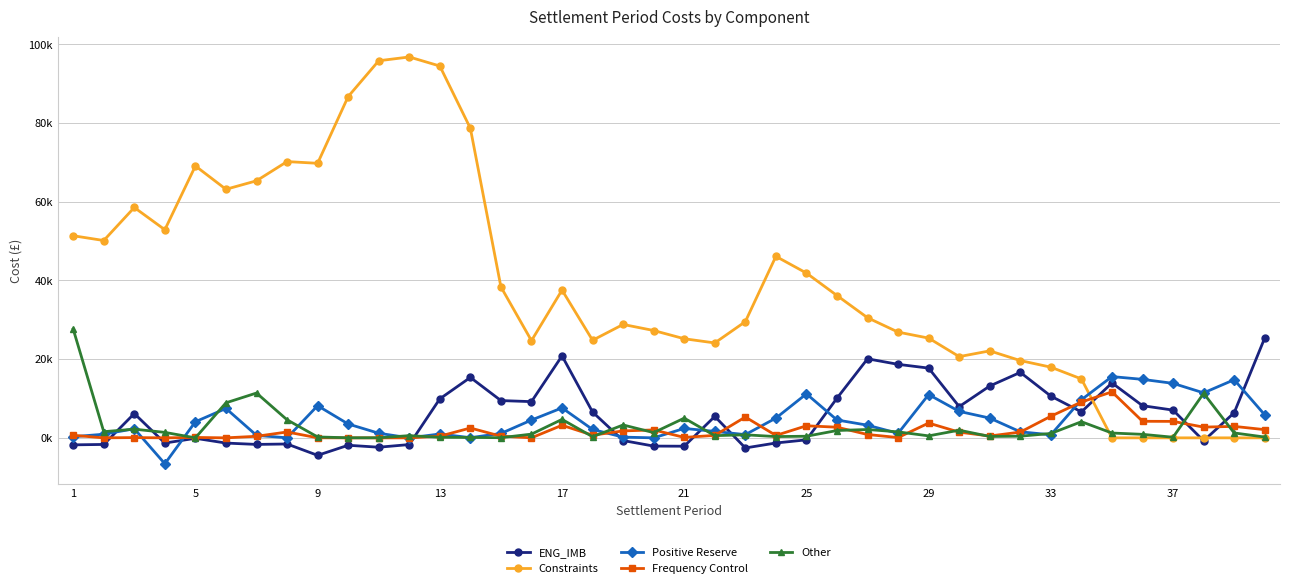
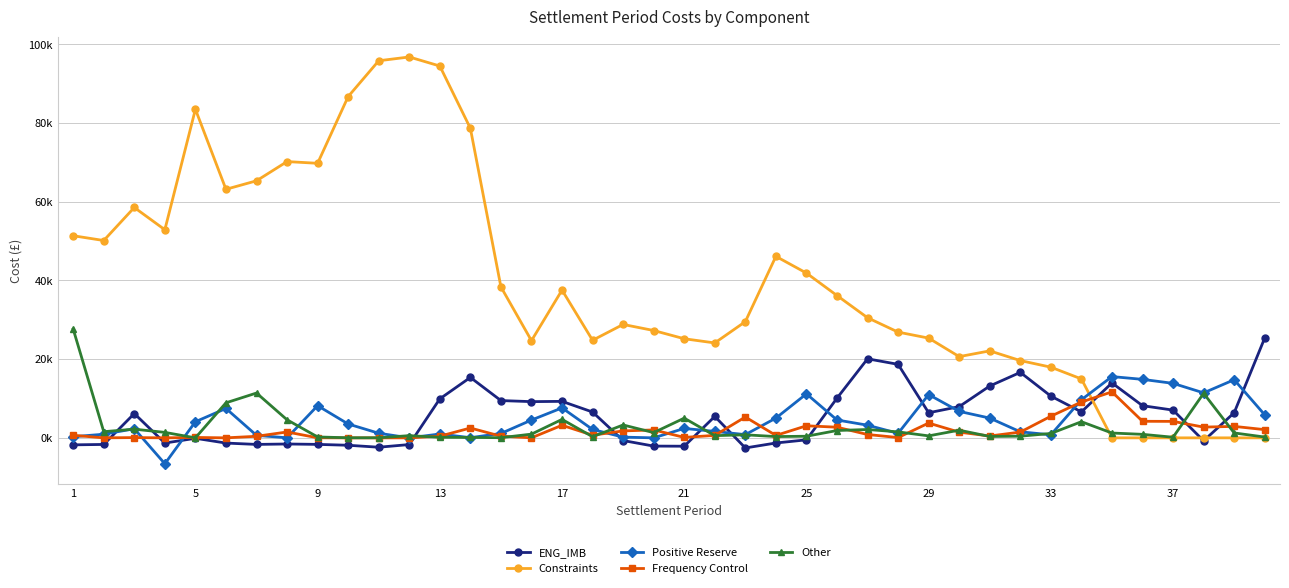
  {
    "ENG_IMB": {
      "1": -2000,
-     "9": -4000,
+     "9": -2000,
      "13": 10000,
-     "17": 21000,
+     "17": 9000,
      "21": -2000,
      "25": -1000,
-     "29": 18000,
+     "29": 6000,
      "33": 11000,
      "37": 7000
    },
    "Constraints": {
      "1": 51000,
-     "5": 69000,
+     "5": 84000,
      "9": 70000,
      "13": 94000,
      "17": 38000,
      "21": 25000,
      "25": 42000,
      "29": 25000,
      "33": 18000
    },
    "Positive Reserve": {
      "5": 4000,
      "9": 8000,
      "17": 8000,
      "21": 2000,
      "25": 11000,
      "29": 11000,
      "37": 14000
    },
    "Frequency Control": {
      "17": 3000,
      "21": 0,
      "25": 3000,
      "29": 4000,
      "33": 5000,
      "37": 4000
    },
    "Other": {
      "1": 28000,
      "17": 5000,
      "21": 5000,
      "25": 0,
      "29": 1000
    }
  }
